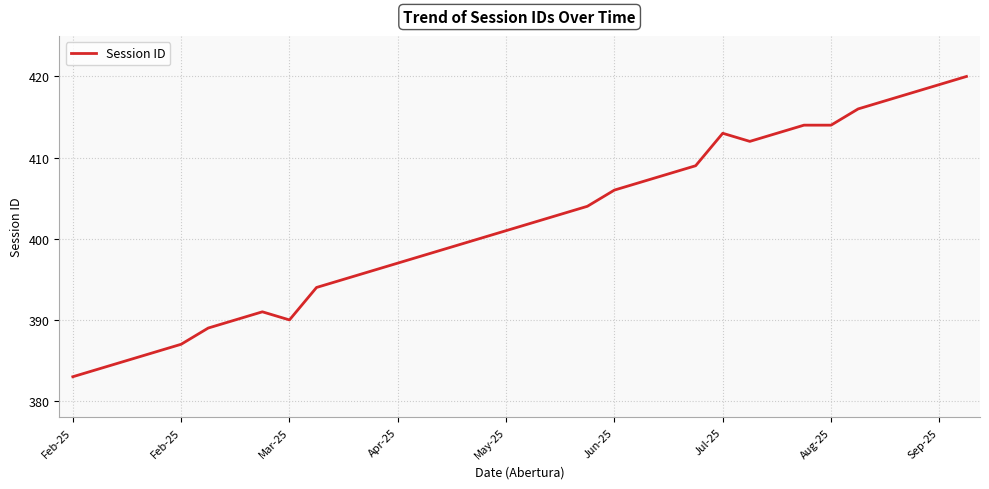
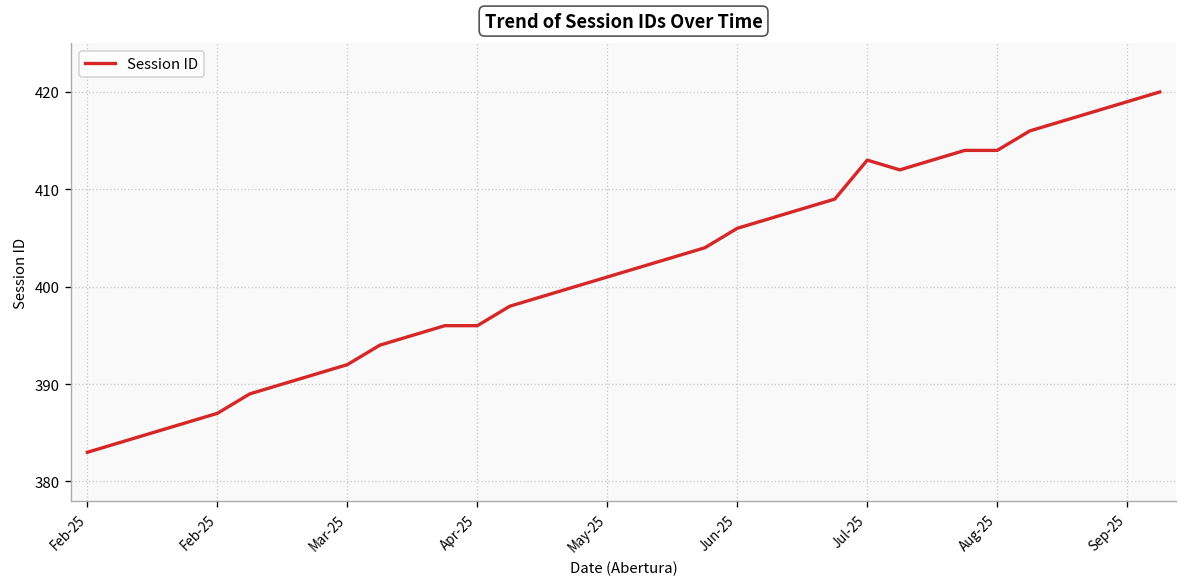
  {
-   "Mar-25": 390,
-   "Apr-25": 397,
+   "Mar-25": 392,
+   "Apr-25": 396,
    "May-25": 401,
    "Jun-25": 406,
    "Jul-25": 413,
    "Aug-25": 414,
    "Sep-25": 419
  }
